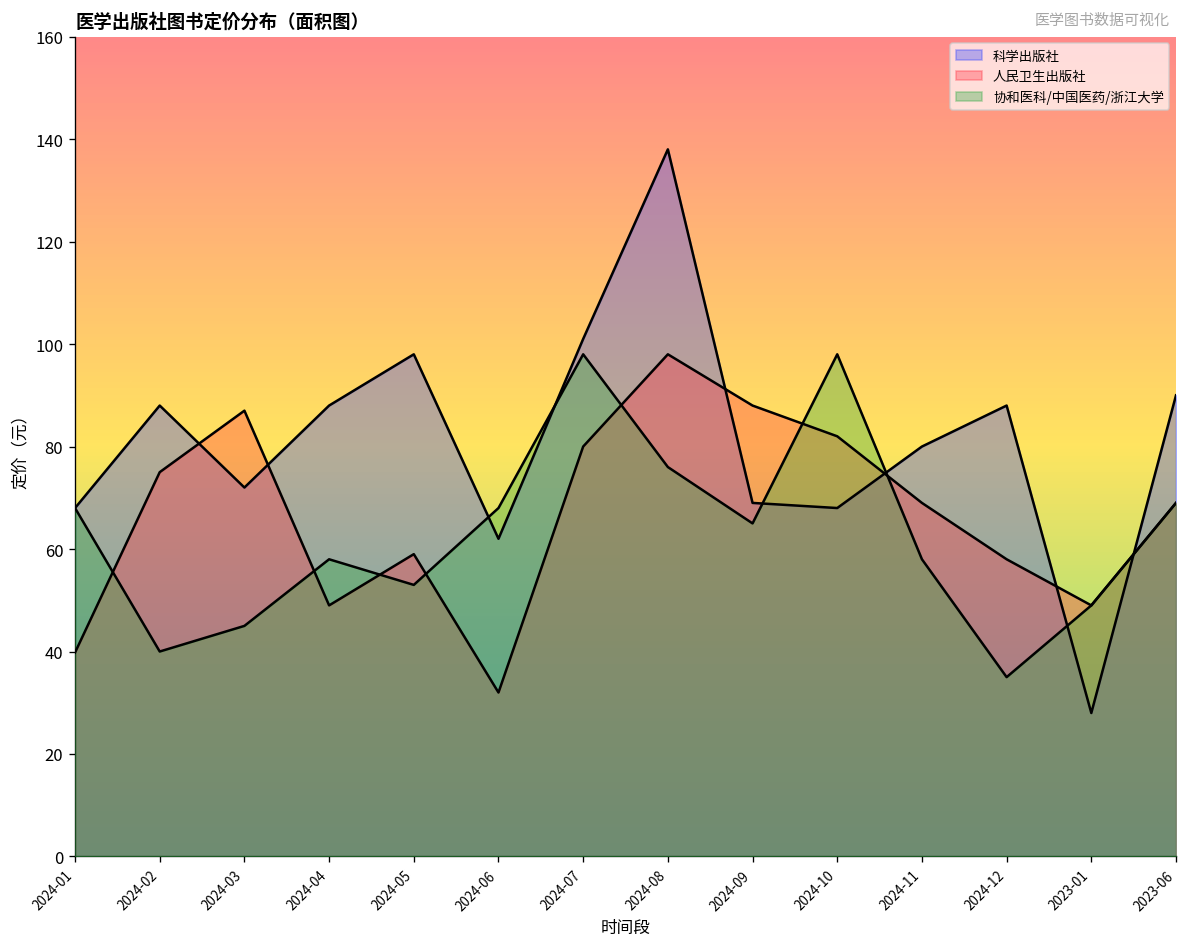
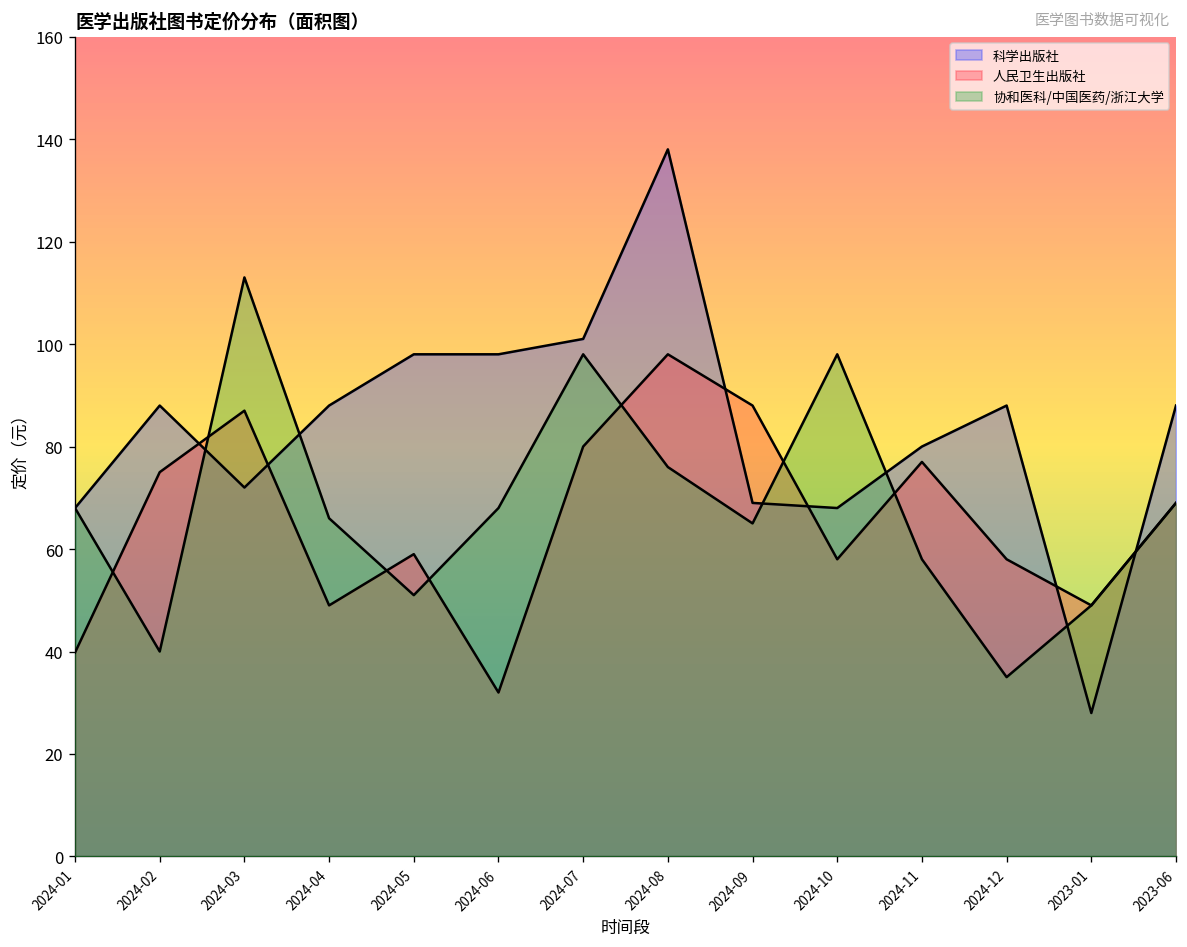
  {
    "科学出版社": {
      "2024-02": 88,
      "2024-03": 72,
      "2024-04": 88,
      "2024-05": 98,
-     "2024-06": 62,
+     "2024-06": 98,
      "2024-07": 101,
      "2024-08": 138,
      "2024-09": 69,
      "2024-10": 68,
      "2024-11": 80,
      "2024-12": 88,
      "2023-01": 28,
-     "2023-06": 90
+     "2023-06": 88
    },
    "人民卫生出版社": {
      "2024-01": 40,
      "2024-02": 75,
      "2024-03": 87,
      "2024-04": 49,
      "2024-05": 59,
      "2024-06": 32,
      "2024-07": 80,
      "2024-08": 98,
      "2024-09": 88,
-     "2024-10": 82,
-     "2024-11": 69,
+     "2024-10": 58,
+     "2024-11": 77,
      "2024-12": 58
    },
    "协和医科/中国医药/浙江大学": {
      "2024-02": 40,
-     "2024-03": 45,
-     "2024-04": 58,
-     "2024-05": 53,
+     "2024-03": 113,
+     "2024-04": 66,
+     "2024-05": 51,
      "2024-06": 68,
      "2024-07": 98,
      "2024-08": 76,
      "2024-09": 65,
      "2024-10": 98,
      "2024-11": 58,
      "2024-12": 35
    }
  }
